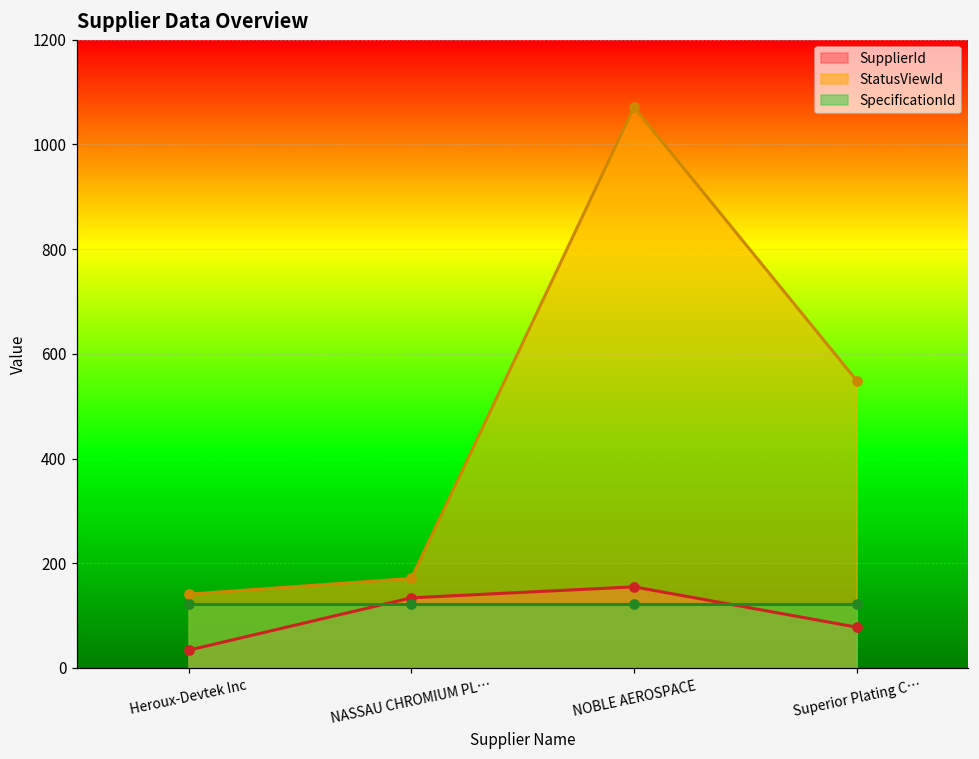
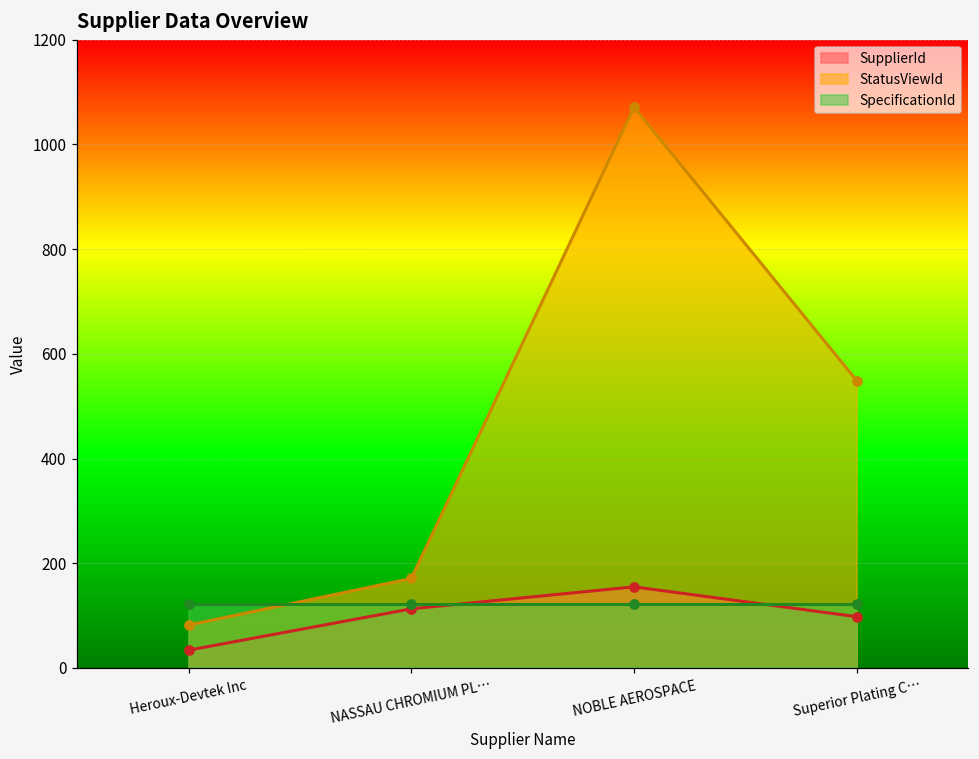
  {
    "SupplierId": {
      "Heroux-Devtek Inc": 30,
-     "NASSAU CHROMIUM PL…": 130,
+     "NASSAU CHROMIUM PL…": 110,
      "NOBLE AEROSPACE": 160,
-     "Superior Plating C…": 80
+     "Superior Plating C…": 100
    },
    "StatusViewId": {
-     "Heroux-Devtek Inc": 140,
+     "Heroux-Devtek Inc": 80,
      "NASSAU CHROMIUM PL…": 170,
      "NOBLE AEROSPACE": 1070,
      "Superior Plating C…": 550
    },
    "SpecificationId": {
      "Heroux-Devtek Inc": 120,
      "NASSAU CHROMIUM PL…": 120,
      "NOBLE AEROSPACE": 120,
      "Superior Plating C…": 120
    }
  }
